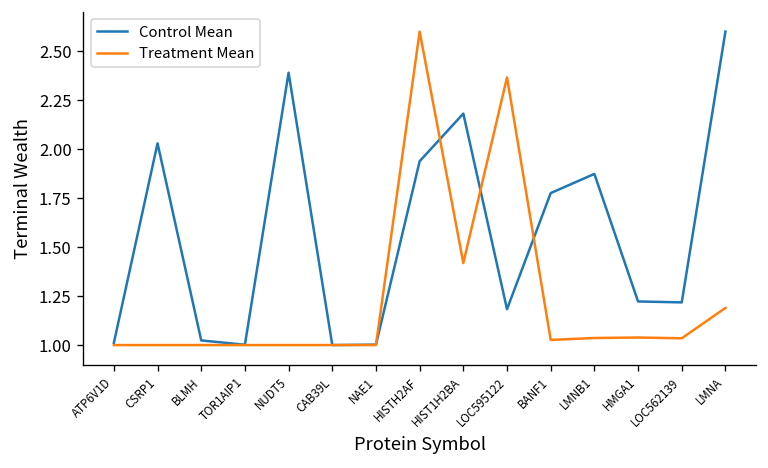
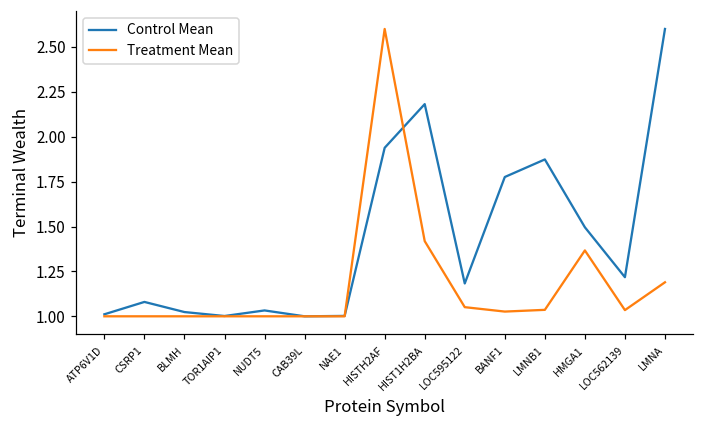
  {
    "Control Mean": {
-     "CSRP1": 2.03,
+     "CSRP1": 1.08,
      "BLMH": 1.02,
-     "NUDT5": 2.39,
+     "NUDT5": 1.03,
      "HISTH2AF": 1.94,
      "HIST1H2BA": 2.18,
      "LOC595122": 1.18,
      "BANF1": 1.78,
      "LMNB1": 1.87,
-     "HMGA1": 1.22,
+     "HMGA1": 1.50,
      "LOC562139": 1.22,
      "LMNA": 2.60
    },
    "Treatment Mean": {
      "CSRP1": 1.00,
      "BLMH": 1.00,
      "NUDT5": 1.00,
      "HISTH2AF": 2.60,
      "HIST1H2BA": 1.42,
-     "LOC595122": 2.37,
+     "LOC595122": 1.05,
      "BANF1": 1.03,
      "LMNB1": 1.04,
-     "HMGA1": 1.04,
+     "HMGA1": 1.37,
      "LOC562139": 1.03,
      "LMNA": 1.19
    }
  }
